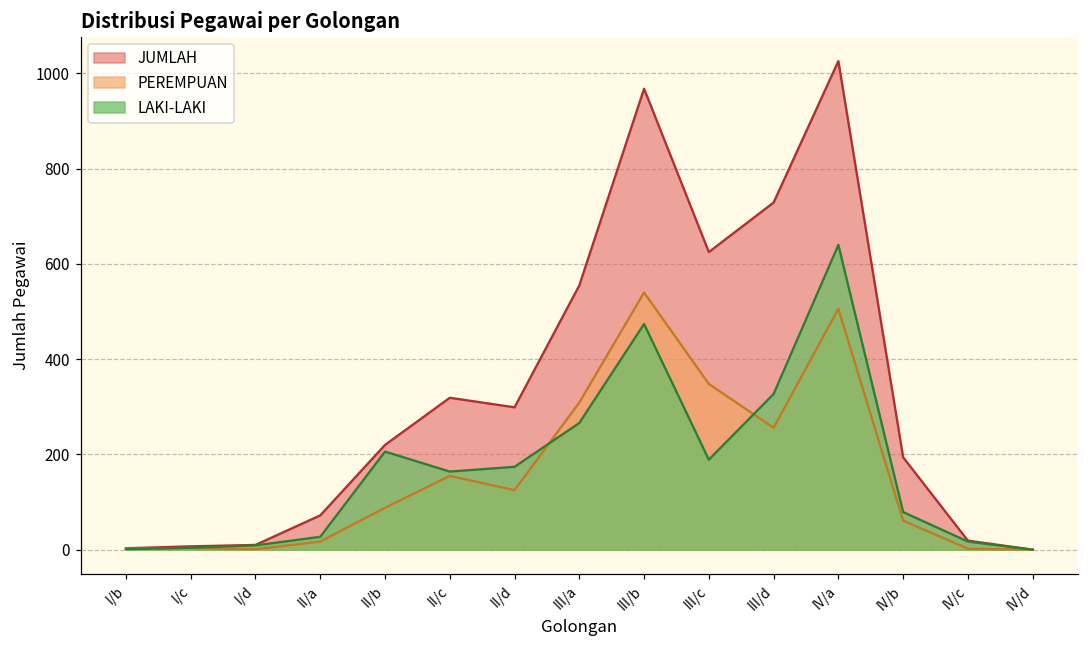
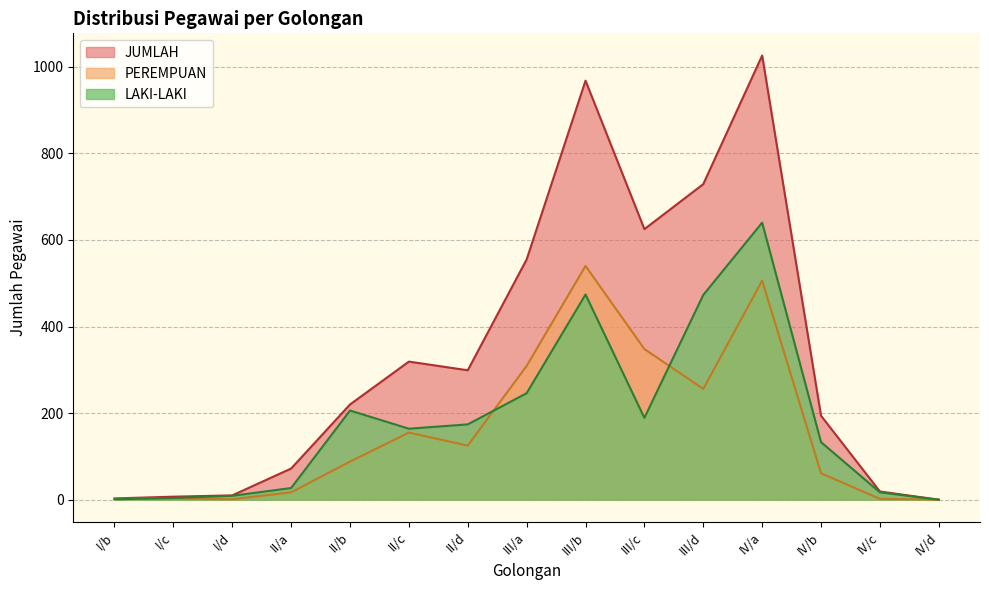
  {
    "LAKI-LAKI": {
      "II/a": 30,
      "II/b": 210,
      "II/c": 160,
      "II/d": 170,
-     "III/a": 270,
+     "III/a": 250,
      "III/b": 470,
      "III/c": 190,
-     "III/d": 330,
+     "III/d": 470,
      "IV/a": 640,
-     "IV/b": 80
+     "IV/b": 130
    }
  }
